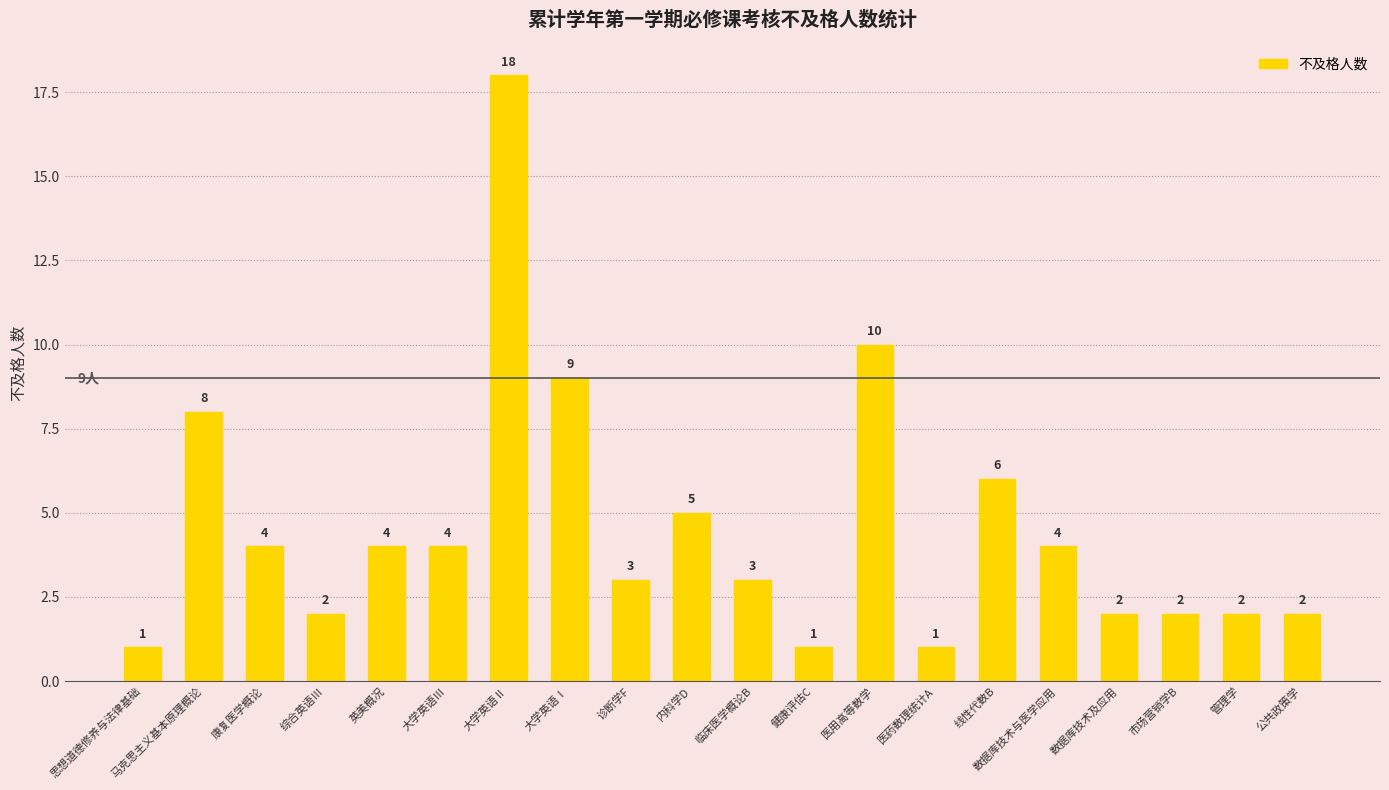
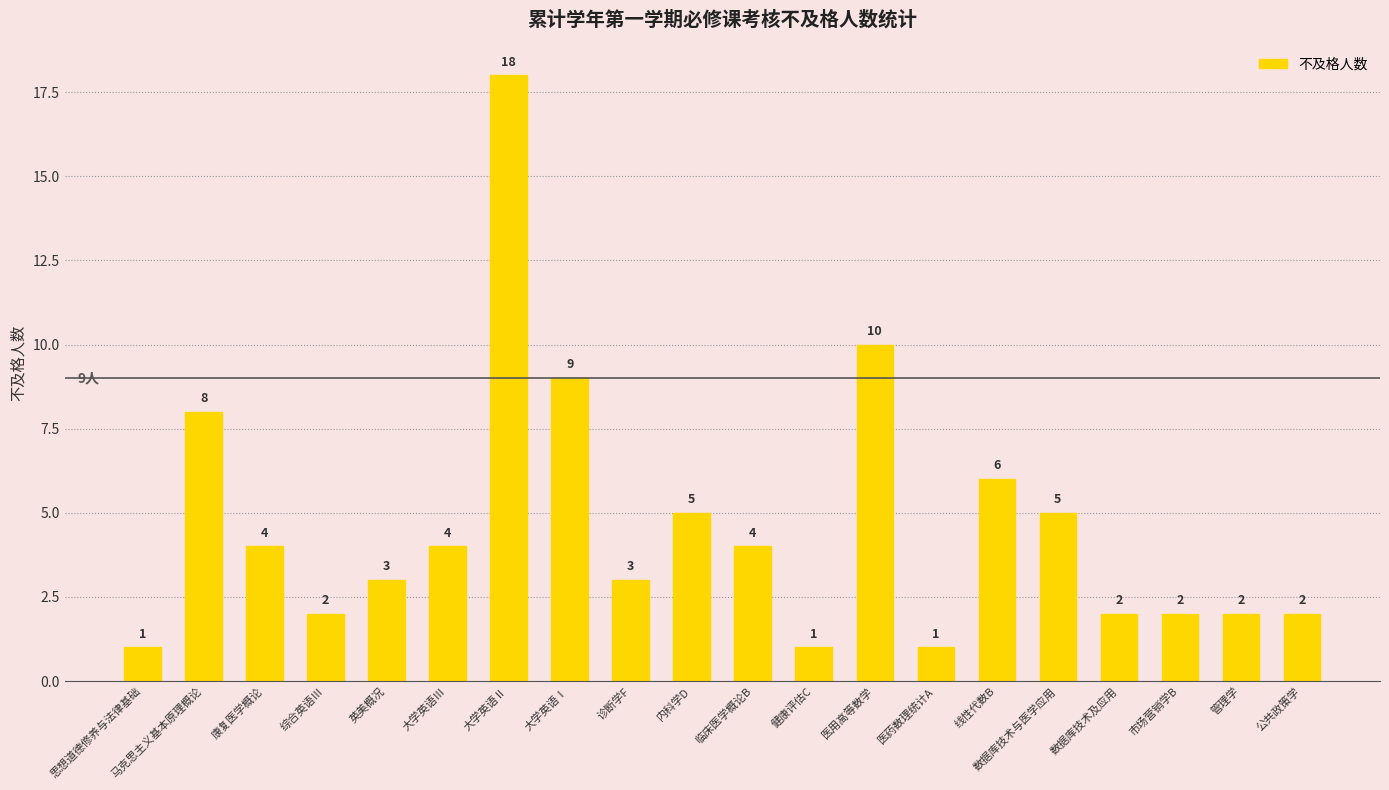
  {
    "思想道德修养与法律基础": 1,
    "马克思主义基本原理概论": 8,
    "康复医学概论": 4,
    "综合英语Ⅲ": 2,
-   "英美概况": 4,
+   "英美概况": 3,
    "大学英语Ⅲ": 4,
    "大学英语Ⅱ": 18,
    "大学英语Ⅰ": 9,
    "诊断学F": 3,
    "内科学D": 5,
-   "临床医学概论B": 3,
+   "临床医学概论B": 4,
    "健康评估C": 1,
    "医用高等数学": 10,
    "医药数理统计A": 1,
    "线性代数B": 6,
-   "数据库技术与医学应用": 4,
+   "数据库技术与医学应用": 5,
    "数据库技术及应用": 2,
    "市场营销学B": 2,
    "管理学": 2,
    "公共政策学": 2
  }
